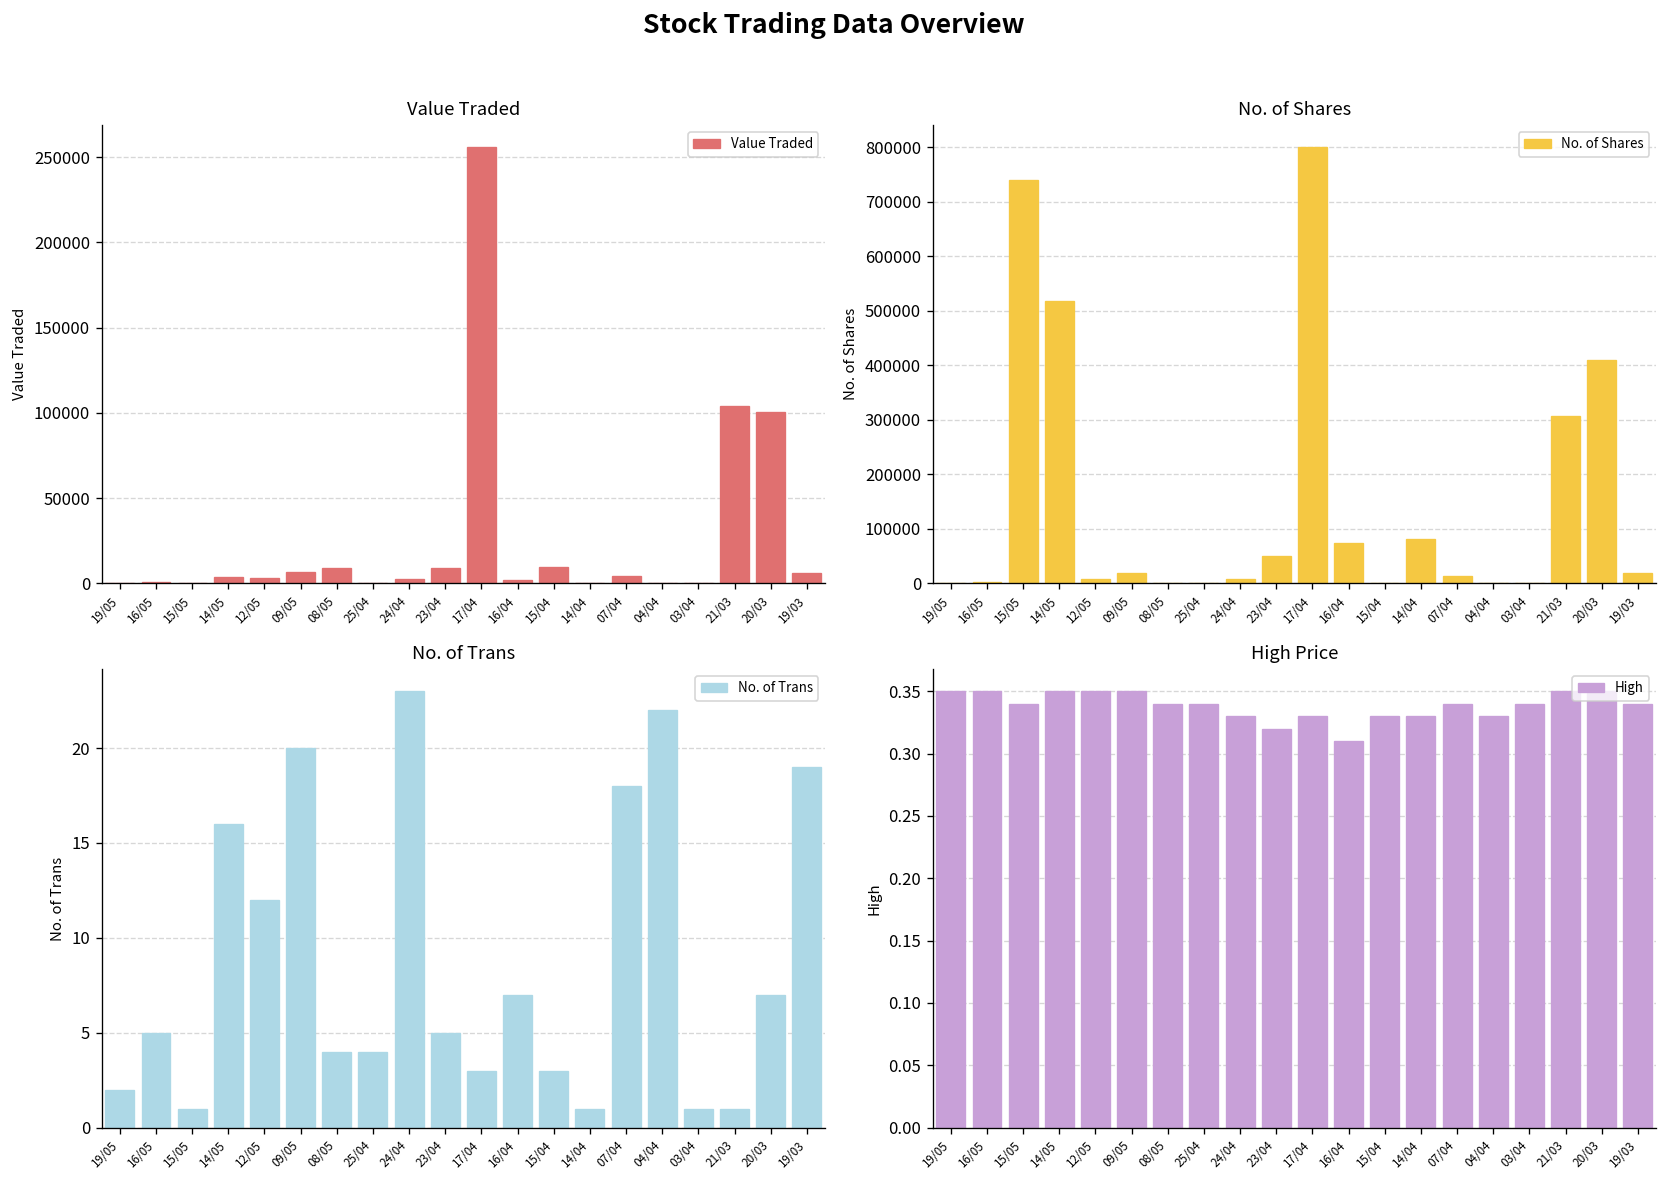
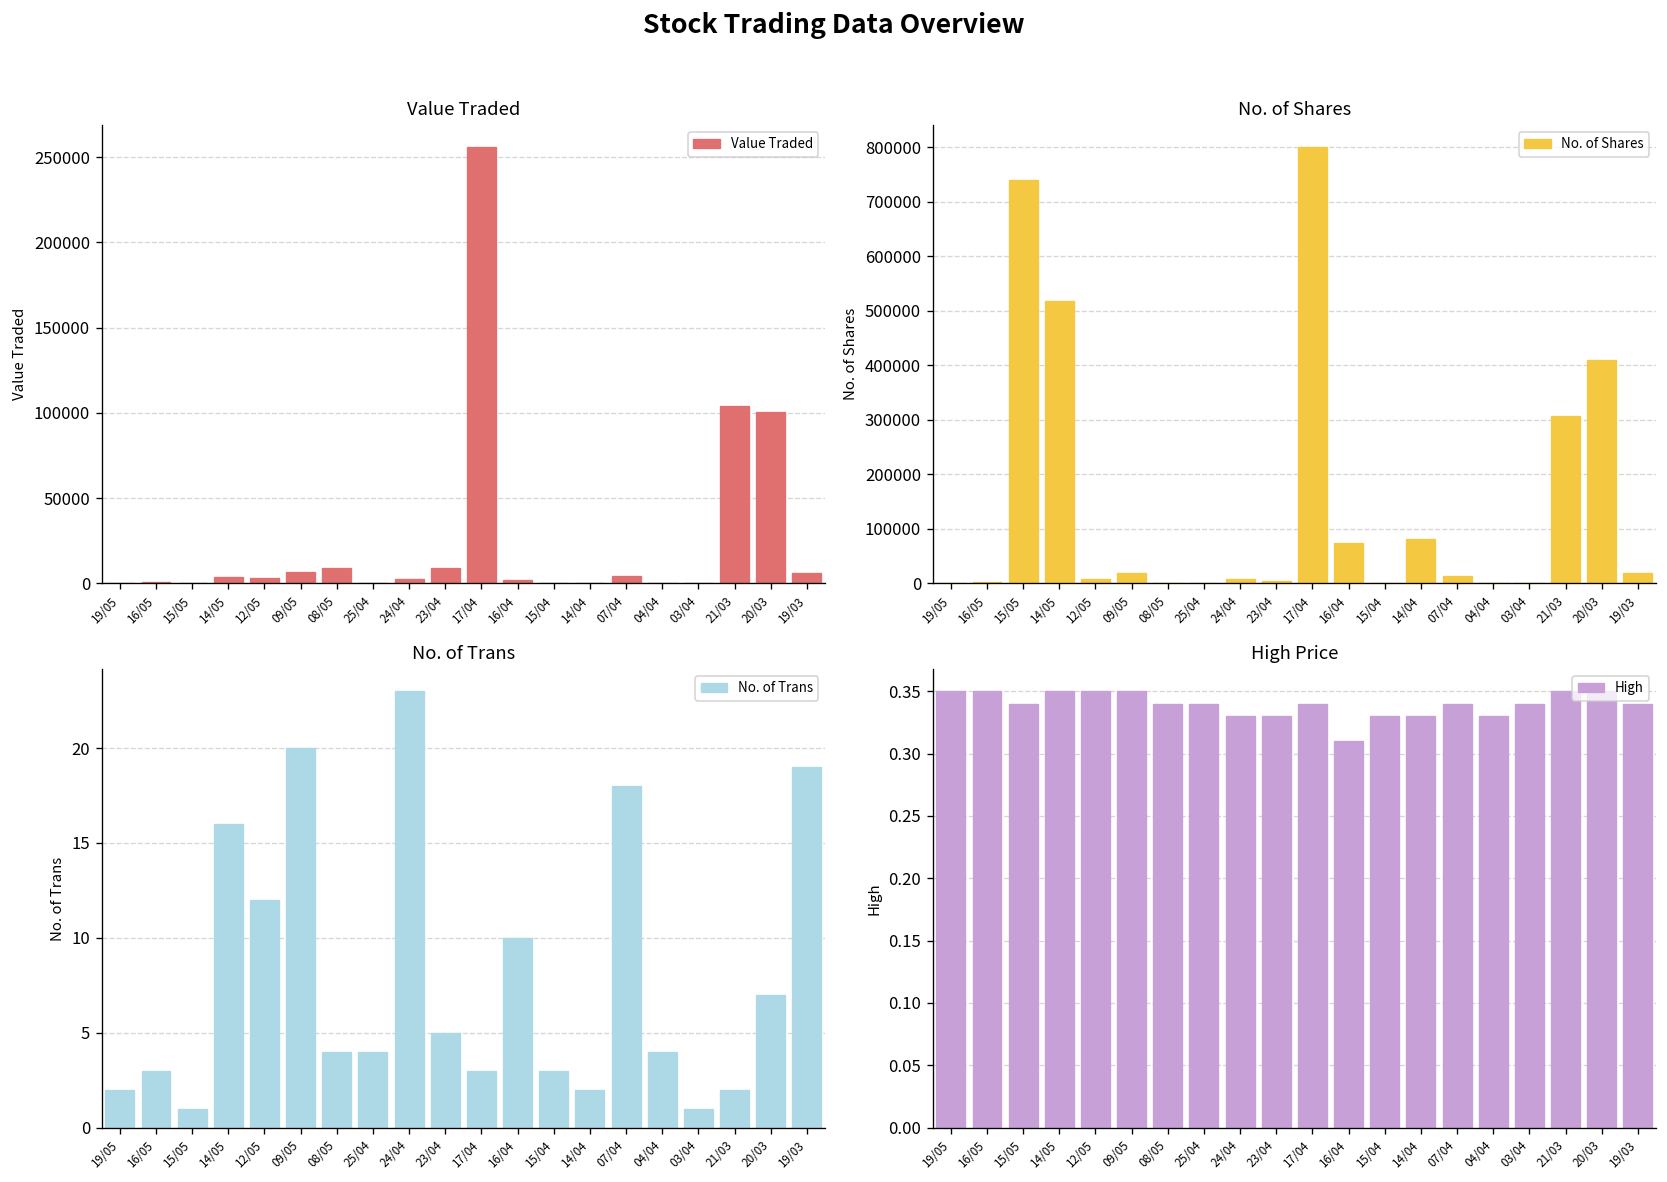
  {
    "Value Traded": {
      "14/05": 3000,
      "12/05": 3000,
      "09/05": 7000,
      "08/05": 9000,
      "24/04": 3000,
      "23/04": 9000,
      "17/04": 256000,
-     "15/04": 10000,
+     "15/04": 0,
      "07/04": 4000,
      "21/03": 104000,
      "20/03": 100000,
      "19/03": 6000
    },
    "No. of Shares": {
      "15/05": 740000,
      "14/05": 520000,
      "12/05": 10000,
      "09/05": 20000,
      "24/04": 10000,
-     "23/04": 50000,
+     "23/04": 10000,
      "17/04": 800000,
      "16/04": 70000,
      "14/04": 80000,
      "07/04": 10000,
      "21/03": 310000,
      "20/03": 410000,
      "19/03": 20000
    },
    "No. of Trans": {
      "19/05": 2,
-     "16/05": 5,
+     "16/05": 3,
      "15/05": 1,
      "14/05": 16,
      "12/05": 12,
      "09/05": 20,
      "08/05": 4,
      "25/04": 4,
      "24/04": 23,
      "23/04": 5,
      "17/04": 3,
-     "16/04": 7,
+     "16/04": 10,
      "15/04": 3,
-     "14/04": 1,
+     "14/04": 2,
      "07/04": 18,
-     "04/04": 22,
+     "04/04": 4,
      "03/04": 1,
-     "21/03": 1,
+     "21/03": 2,
      "20/03": 7,
      "19/03": 19
    },
    "High Price": {
      "19/05": 0.35,
      "16/05": 0.35,
      "15/05": 0.34,
      "14/05": 0.35,
      "12/05": 0.35,
      "09/05": 0.35,
      "08/05": 0.34,
      "25/04": 0.34,
      "24/04": 0.33,
-     "23/04": 0.32,
-     "17/04": 0.33,
+     "23/04": 0.33,
+     "17/04": 0.34,
      "16/04": 0.31,
      "15/04": 0.33,
      "14/04": 0.33,
      "07/04": 0.34,
      "04/04": 0.33,
      "03/04": 0.34,
      "21/03": 0.35,
      "19/03": 0.34
    }
  }
